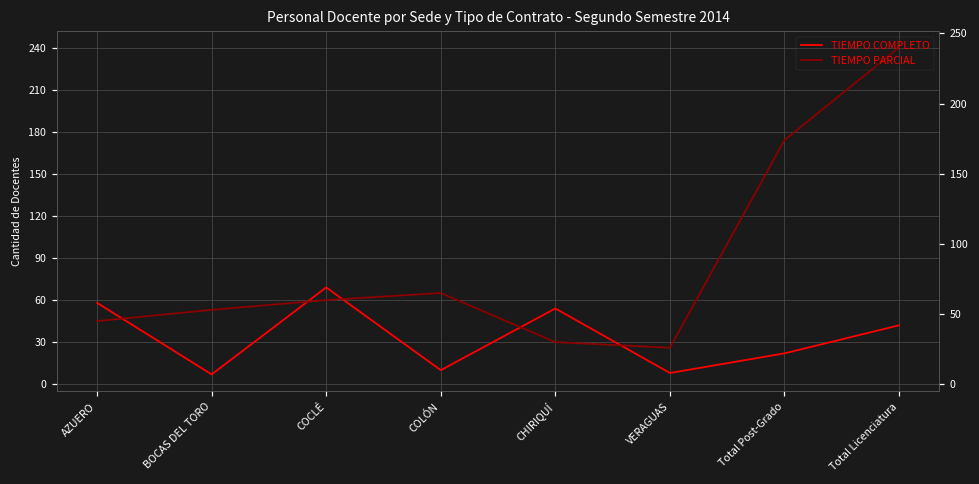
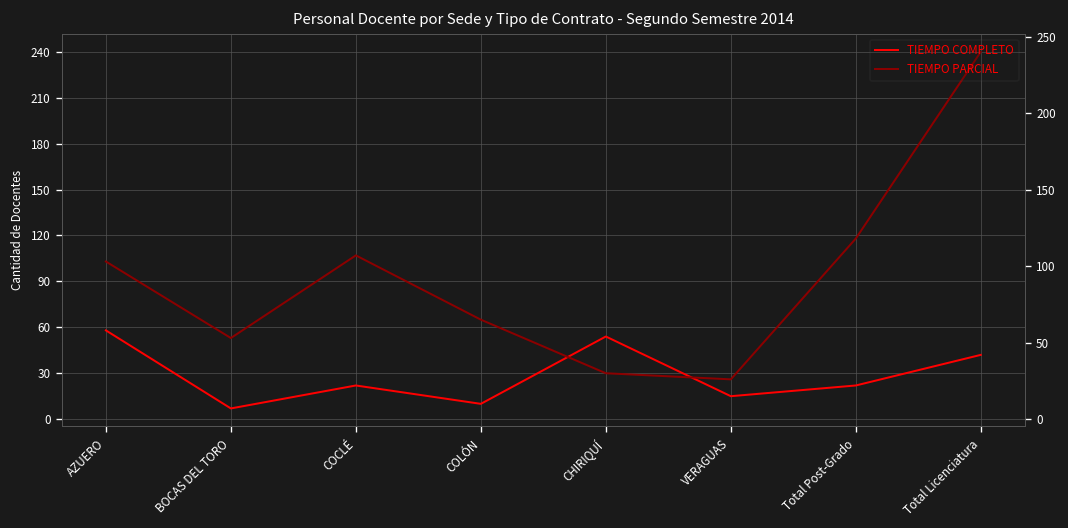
  {
    "TIEMPO COMPLETO": {
      "AZUERO": 58,
      "BOCAS DEL TORO": 7,
-     "COCLÉ": 69,
+     "COCLÉ": 22,
      "COLÓN": 10,
      "CHIRIQUÍ": 54,
-     "VERAGUAS": 8,
+     "VERAGUAS": 15,
      "Total Post-Grado": 22,
      "Total Licenciatura": 42
    },
    "TIEMPO PARCIAL": {
-     "AZUERO": 45,
+     "AZUERO": 103,
      "BOCAS DEL TORO": 53,
-     "COCLÉ": 60,
+     "COCLÉ": 107,
      "COLÓN": 65,
      "CHIRIQUÍ": 30,
      "VERAGUAS": 26,
-     "Total Post-Grado": 174
+     "Total Post-Grado": 118
    }
  }
